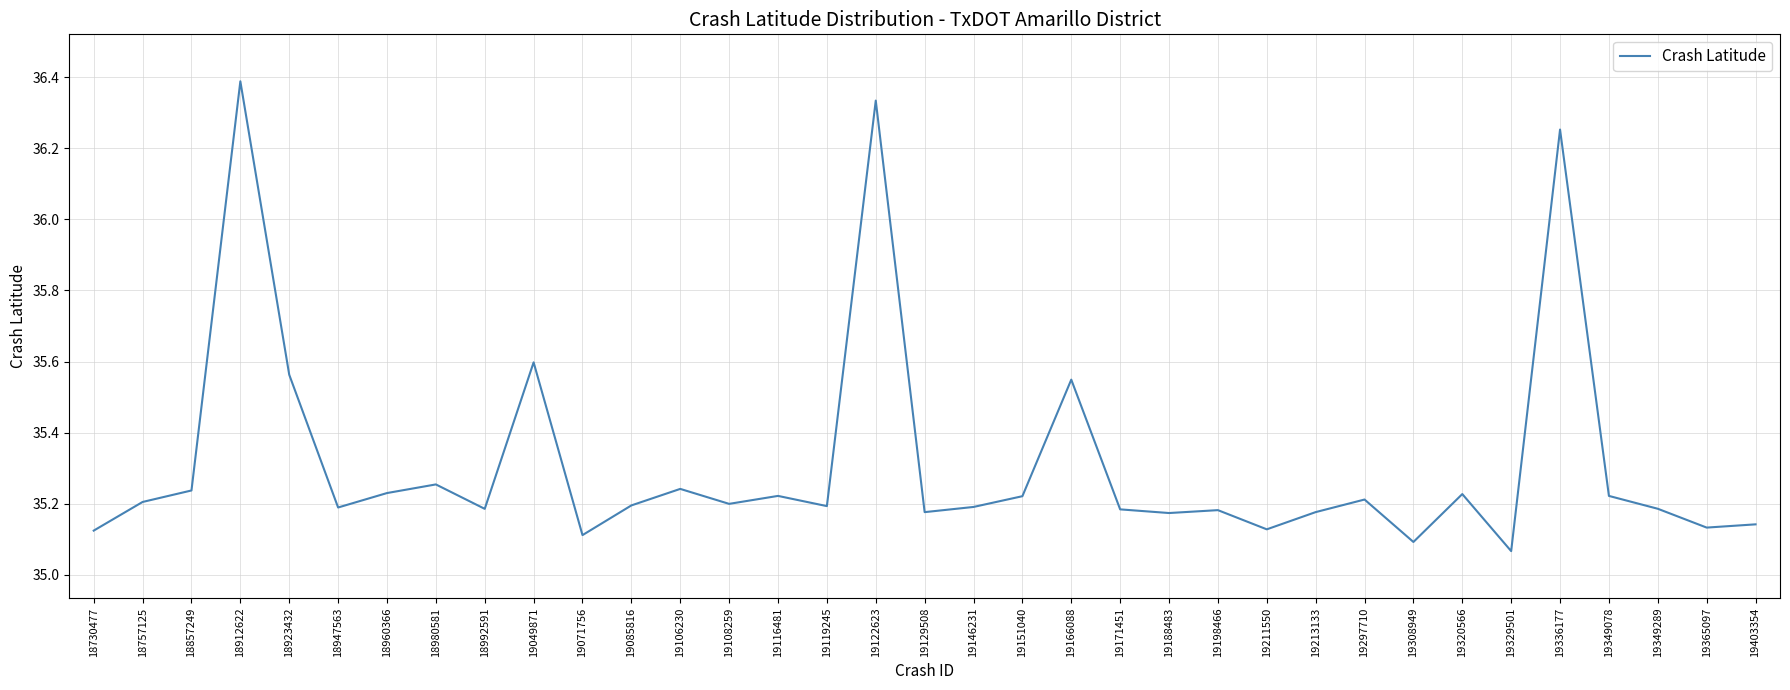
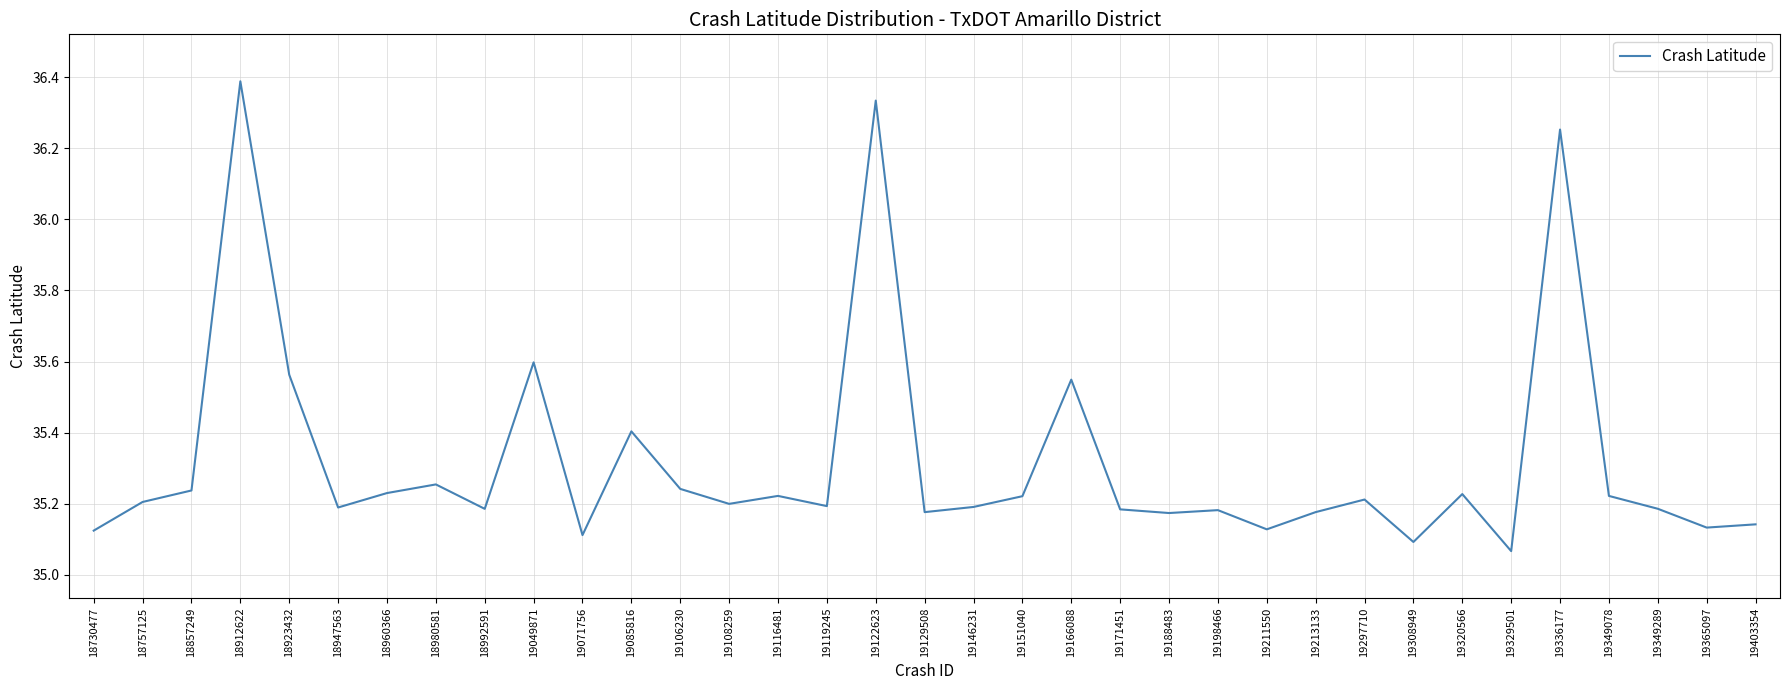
  {
    "18730477": 35.12,
    "18757125": 35.20,
    "18857249": 35.24,
    "18912622": 36.39,
    "18923432": 35.56,
    "18947563": 35.19,
    "18960366": 35.23,
    "18980581": 35.25,
    "18992591": 35.19,
    "19049871": 35.60,
    "19071756": 35.11,
-   "19085816": 35.20,
+   "19085816": 35.40,
    "19106230": 35.24,
    "19108259": 35.20,
    "19116481": 35.22,
    "19119245": 35.19,
    "19122623": 36.33,
    "19129508": 35.18,
    "19146231": 35.19,
    "19151040": 35.22,
    "19166088": 35.55,
    "19171451": 35.18,
    "19188483": 35.17,
    "19198466": 35.18,
    "19211550": 35.13,
    "19213133": 35.18,
    "19297710": 35.21,
    "19308949": 35.09,
    "19320566": 35.23,
    "19329501": 35.07,
    "19336177": 36.25,
    "19349078": 35.22,
    "19349289": 35.19,
    "19365097": 35.13,
    "19403354": 35.14
  }
